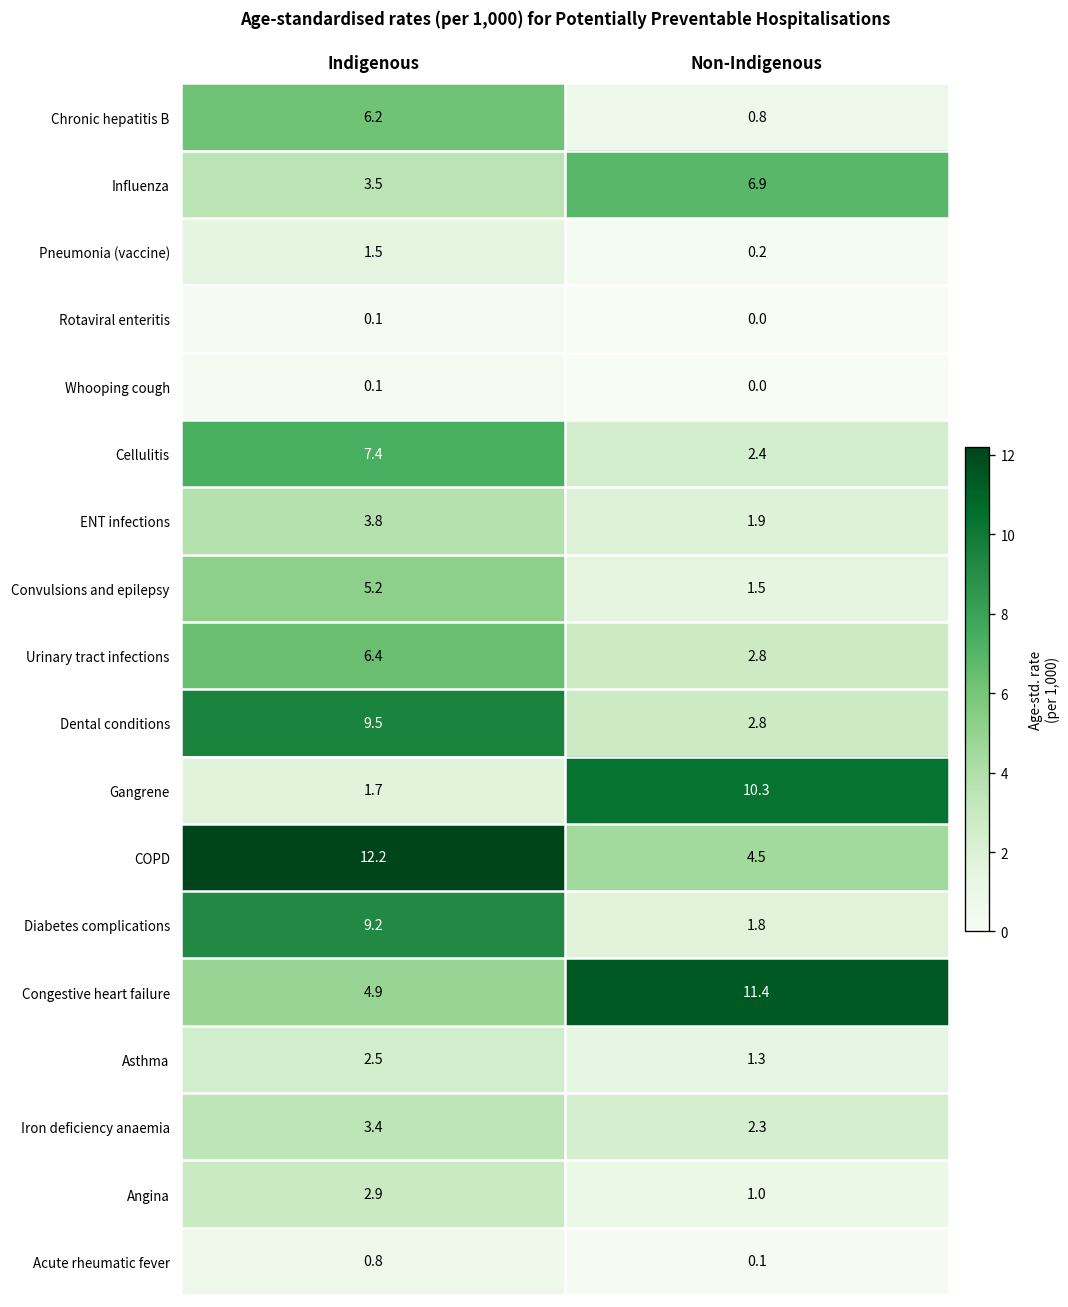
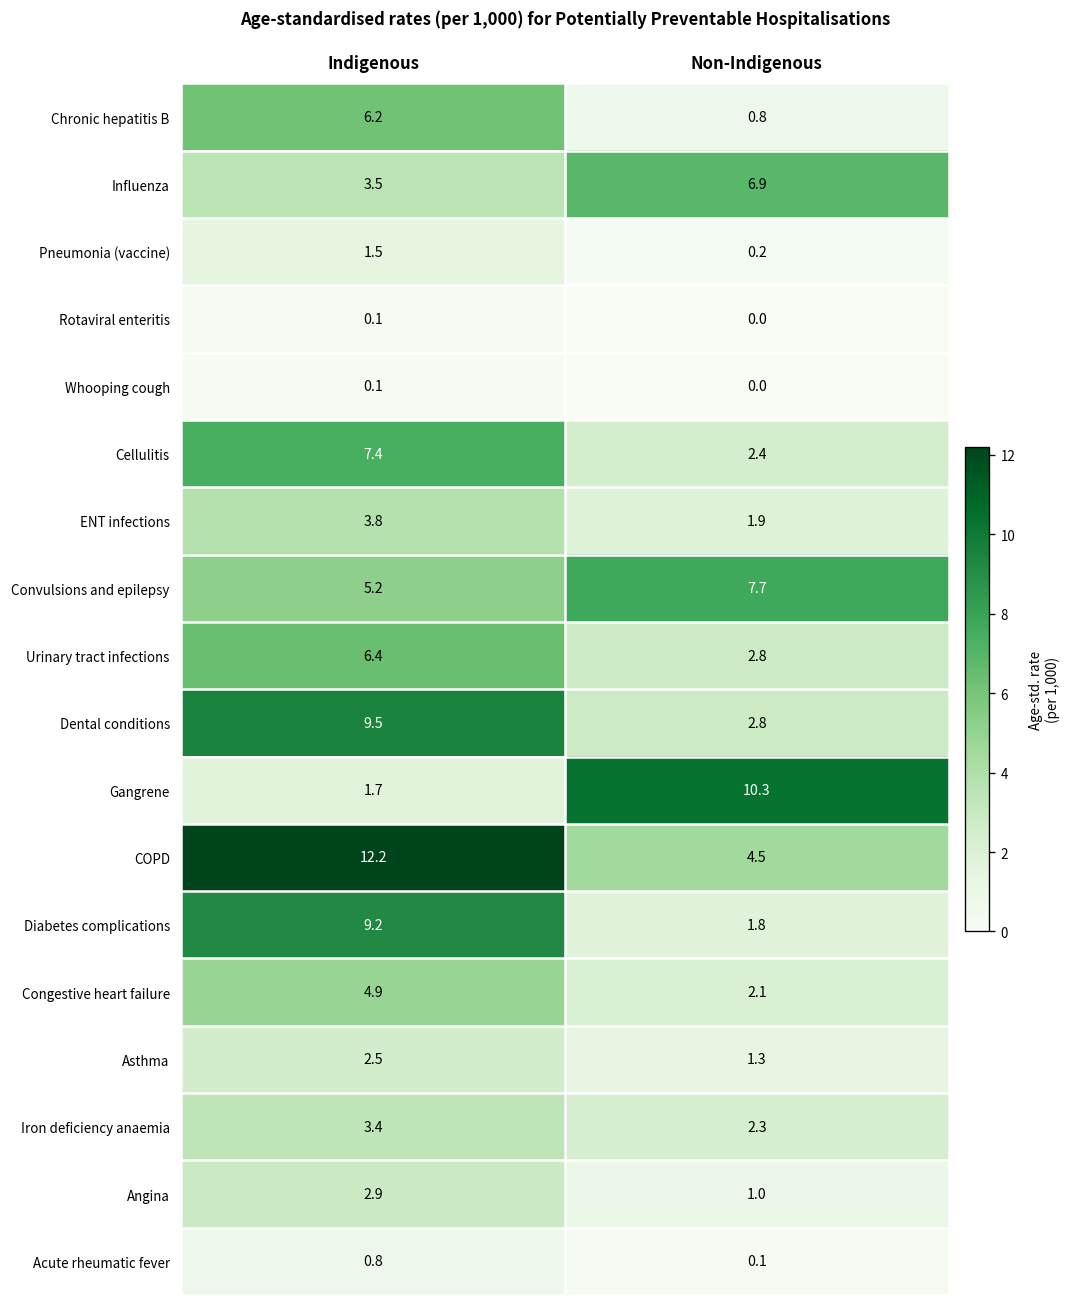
  {
    "Chronic hepatitis B": {
      "Indigenous": 6.2,
      "Non-Indigenous": 0.8
    },
    "Influenza": {
      "Indigenous": 3.5,
      "Non-Indigenous": 6.9
    },
    "Pneumonia (vaccine)": {
      "Indigenous": 1.5,
      "Non-Indigenous": 0.2
    },
    "Rotaviral enteritis": {
      "Indigenous": 0.1,
      "Non-Indigenous": 0.0
    },
    "Whooping cough": {
      "Indigenous": 0.1,
      "Non-Indigenous": 0.0
    },
    "Cellulitis": {
      "Indigenous": 7.4,
      "Non-Indigenous": 2.4
    },
    "ENT infections": {
      "Indigenous": 3.8,
      "Non-Indigenous": 1.9
    },
    "Convulsions and epilepsy": {
      "Indigenous": 5.2,
-     "Non-Indigenous": 1.5
+     "Non-Indigenous": 7.7
    },
    "Urinary tract infections": {
      "Indigenous": 6.4,
      "Non-Indigenous": 2.8
    },
    "Dental conditions": {
      "Indigenous": 9.5,
      "Non-Indigenous": 2.8
    },
    "Gangrene": {
      "Indigenous": 1.7,
      "Non-Indigenous": 10.3
    },
    "COPD": {
      "Indigenous": 12.2,
      "Non-Indigenous": 4.5
    },
    "Diabetes complications": {
      "Indigenous": 9.2,
      "Non-Indigenous": 1.8
    },
    "Congestive heart failure": {
      "Indigenous": 4.9,
-     "Non-Indigenous": 11.4
+     "Non-Indigenous": 2.1
    },
    "Asthma": {
      "Indigenous": 2.5,
      "Non-Indigenous": 1.3
    },
    "Iron deficiency anaemia": {
      "Indigenous": 3.4,
      "Non-Indigenous": 2.3
    },
    "Angina": {
      "Indigenous": 2.9,
      "Non-Indigenous": 1.0
    },
    "Acute rheumatic fever": {
      "Indigenous": 0.8,
      "Non-Indigenous": 0.1
    }
  }
